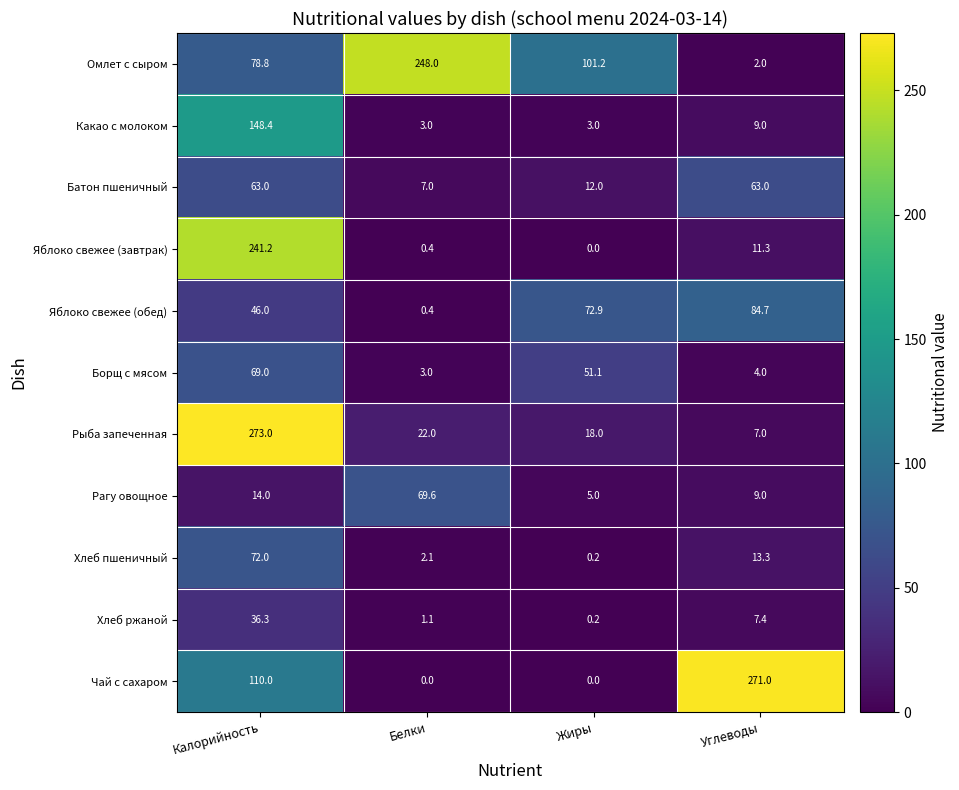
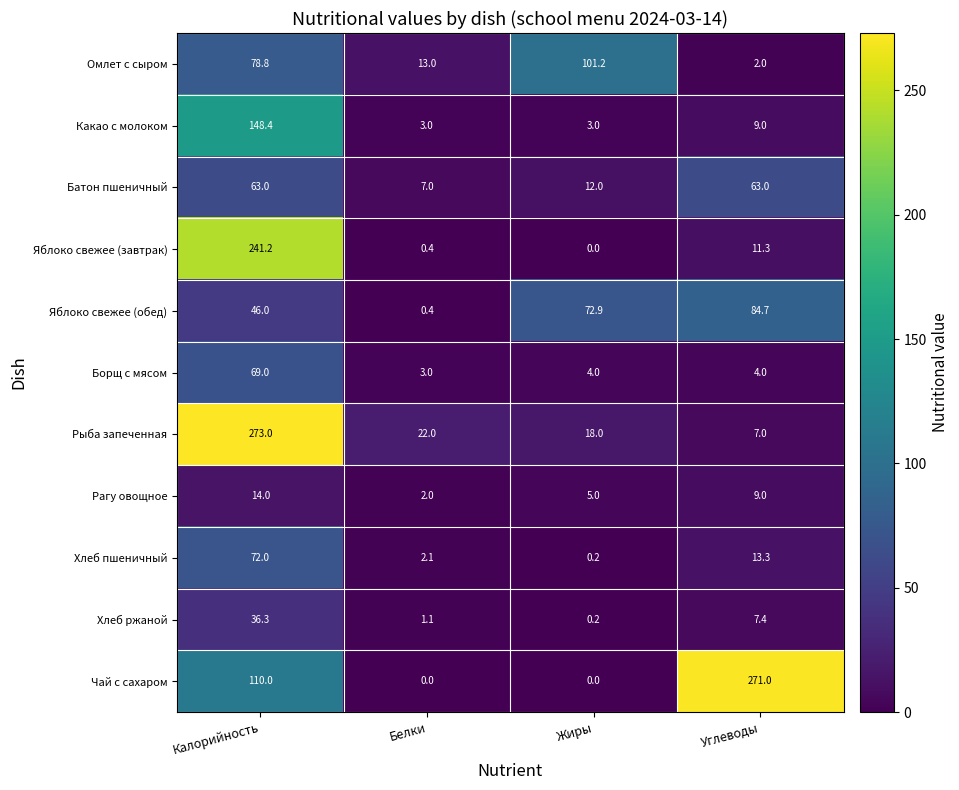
  {
    "Омлет с сыром": {
      "Калорийность": 78.8,
-     "Белки": 248.0,
+     "Белки": 13.0,
      "Жиры": 101.2,
      "Углеводы": 2.0
    },
    "Какао с молоком": {
      "Калорийность": 148.4,
      "Белки": 3.0,
      "Жиры": 3.0,
      "Углеводы": 9.0
    },
    "Батон пшеничный": {
      "Калорийность": 63.0,
      "Белки": 7.0,
      "Жиры": 12.0,
      "Углеводы": 63.0
    },
    "Яблоко свежее (завтрак)": {
      "Калорийность": 241.2,
      "Белки": 0.4,
      "Жиры": 0.0,
      "Углеводы": 11.3
    },
    "Яблоко свежее (обед)": {
      "Калорийность": 46.0,
      "Белки": 0.4,
      "Жиры": 72.9,
      "Углеводы": 84.7
    },
    "Борщ с мясом": {
      "Калорийность": 69.0,
      "Белки": 3.0,
-     "Жиры": 51.1,
+     "Жиры": 4.0,
      "Углеводы": 4.0
    },
    "Рыба запеченная": {
      "Калорийность": 273.0,
      "Белки": 22.0,
      "Жиры": 18.0,
      "Углеводы": 7.0
    },
    "Рагу овощное": {
      "Калорийность": 14.0,
-     "Белки": 69.6,
+     "Белки": 2.0,
      "Жиры": 5.0,
      "Углеводы": 9.0
    },
    "Хлеб пшеничный": {
      "Калорийность": 72.0,
      "Белки": 2.1,
      "Жиры": 0.2,
      "Углеводы": 13.3
    },
    "Хлеб ржаной": {
      "Калорийность": 36.3,
      "Белки": 1.1,
      "Жиры": 0.2,
      "Углеводы": 7.4
    },
    "Чай с сахаром": {
      "Калорийность": 110.0,
      "Белки": 0.0,
      "Жиры": 0.0,
      "Углеводы": 271.0
    }
  }
